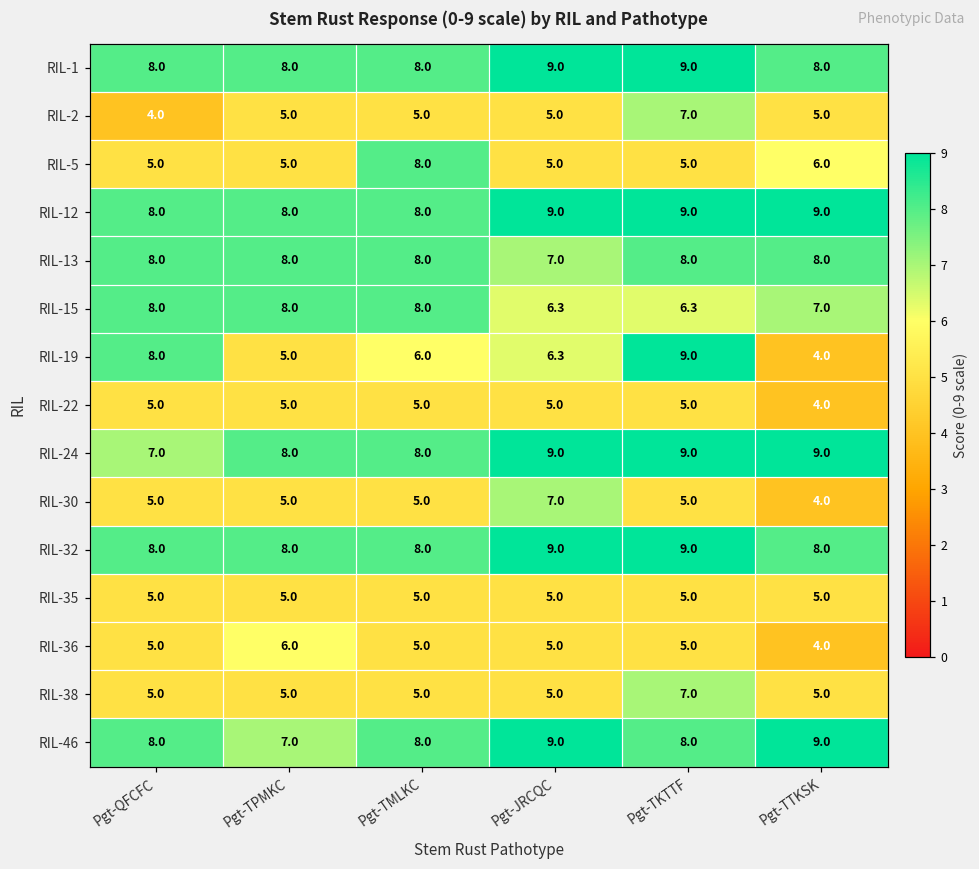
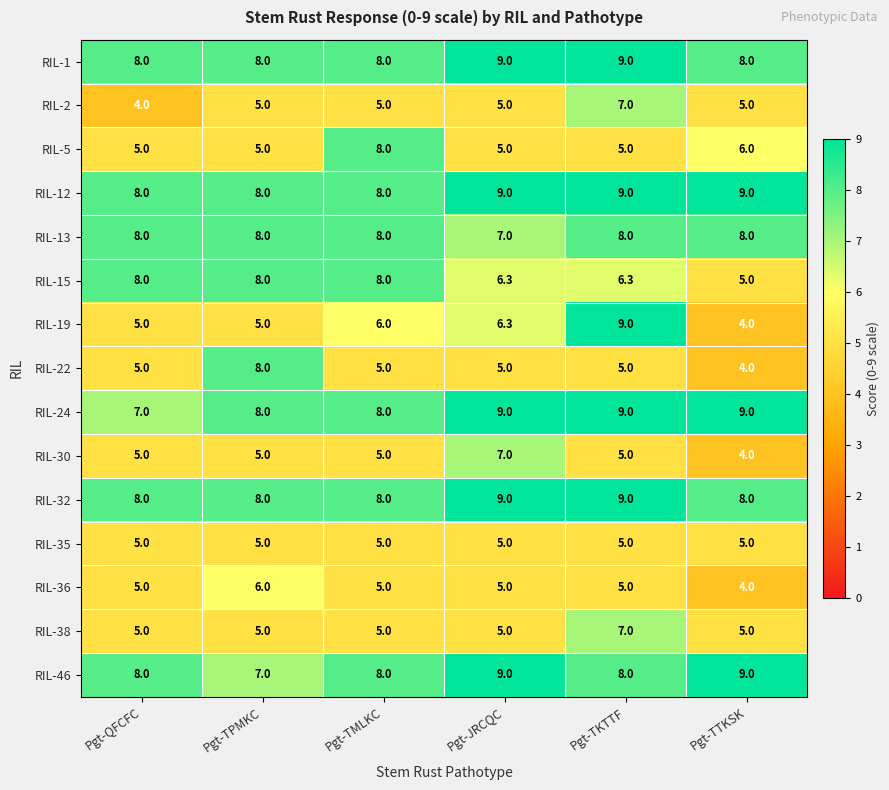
  {
    "RIL-1": {
      "Pgt-QFCFC": 8.0,
      "Pgt-TPMKC": 8.0,
      "Pgt-TMLKC": 8.0,
      "Pgt-JRCQC": 9.0,
      "Pgt-TKTTF": 9.0,
      "Pgt-TTKSK": 8.0
    },
    "RIL-2": {
      "Pgt-QFCFC": 4.0,
      "Pgt-TPMKC": 5.0,
      "Pgt-TMLKC": 5.0,
      "Pgt-JRCQC": 5.0,
      "Pgt-TKTTF": 7.0,
      "Pgt-TTKSK": 5.0
    },
    "RIL-5": {
      "Pgt-QFCFC": 5.0,
      "Pgt-TPMKC": 5.0,
      "Pgt-TMLKC": 8.0,
      "Pgt-JRCQC": 5.0,
      "Pgt-TKTTF": 5.0,
      "Pgt-TTKSK": 6.0
    },
    "RIL-12": {
      "Pgt-QFCFC": 8.0,
      "Pgt-TPMKC": 8.0,
      "Pgt-TMLKC": 8.0,
      "Pgt-JRCQC": 9.0,
      "Pgt-TKTTF": 9.0,
      "Pgt-TTKSK": 9.0
    },
    "RIL-13": {
      "Pgt-QFCFC": 8.0,
      "Pgt-TPMKC": 8.0,
      "Pgt-TMLKC": 8.0,
      "Pgt-JRCQC": 7.0,
      "Pgt-TKTTF": 8.0,
      "Pgt-TTKSK": 8.0
    },
    "RIL-15": {
      "Pgt-QFCFC": 8.0,
      "Pgt-TPMKC": 8.0,
      "Pgt-TMLKC": 8.0,
      "Pgt-JRCQC": 6.3,
      "Pgt-TKTTF": 6.3,
-     "Pgt-TTKSK": 7.0
+     "Pgt-TTKSK": 5.0
    },
    "RIL-19": {
-     "Pgt-QFCFC": 8.0,
+     "Pgt-QFCFC": 5.0,
      "Pgt-TPMKC": 5.0,
      "Pgt-TMLKC": 6.0,
      "Pgt-JRCQC": 6.3,
      "Pgt-TKTTF": 9.0,
      "Pgt-TTKSK": 4.0
    },
    "RIL-22": {
      "Pgt-QFCFC": 5.0,
-     "Pgt-TPMKC": 5.0,
+     "Pgt-TPMKC": 8.0,
      "Pgt-TMLKC": 5.0,
      "Pgt-JRCQC": 5.0,
      "Pgt-TKTTF": 5.0,
      "Pgt-TTKSK": 4.0
    },
    "RIL-24": {
      "Pgt-QFCFC": 7.0,
      "Pgt-TPMKC": 8.0,
      "Pgt-TMLKC": 8.0,
      "Pgt-JRCQC": 9.0,
      "Pgt-TKTTF": 9.0,
      "Pgt-TTKSK": 9.0
    },
    "RIL-30": {
      "Pgt-QFCFC": 5.0,
      "Pgt-TPMKC": 5.0,
      "Pgt-TMLKC": 5.0,
      "Pgt-JRCQC": 7.0,
      "Pgt-TKTTF": 5.0,
      "Pgt-TTKSK": 4.0
    },
    "RIL-32": {
      "Pgt-QFCFC": 8.0,
      "Pgt-TPMKC": 8.0,
      "Pgt-TMLKC": 8.0,
      "Pgt-JRCQC": 9.0,
      "Pgt-TKTTF": 9.0,
      "Pgt-TTKSK": 8.0
    },
    "RIL-35": {
      "Pgt-QFCFC": 5.0,
      "Pgt-TPMKC": 5.0,
      "Pgt-TMLKC": 5.0,
      "Pgt-JRCQC": 5.0,
      "Pgt-TKTTF": 5.0,
      "Pgt-TTKSK": 5.0
    },
    "RIL-36": {
      "Pgt-QFCFC": 5.0,
      "Pgt-TPMKC": 6.0,
      "Pgt-TMLKC": 5.0,
      "Pgt-JRCQC": 5.0,
      "Pgt-TKTTF": 5.0,
      "Pgt-TTKSK": 4.0
    },
    "RIL-38": {
      "Pgt-QFCFC": 5.0,
      "Pgt-TPMKC": 5.0,
      "Pgt-TMLKC": 5.0,
      "Pgt-JRCQC": 5.0,
      "Pgt-TKTTF": 7.0,
      "Pgt-TTKSK": 5.0
    },
    "RIL-46": {
      "Pgt-QFCFC": 8.0,
      "Pgt-TPMKC": 7.0,
      "Pgt-TMLKC": 8.0,
      "Pgt-JRCQC": 9.0,
      "Pgt-TKTTF": 8.0,
      "Pgt-TTKSK": 9.0
    }
  }
